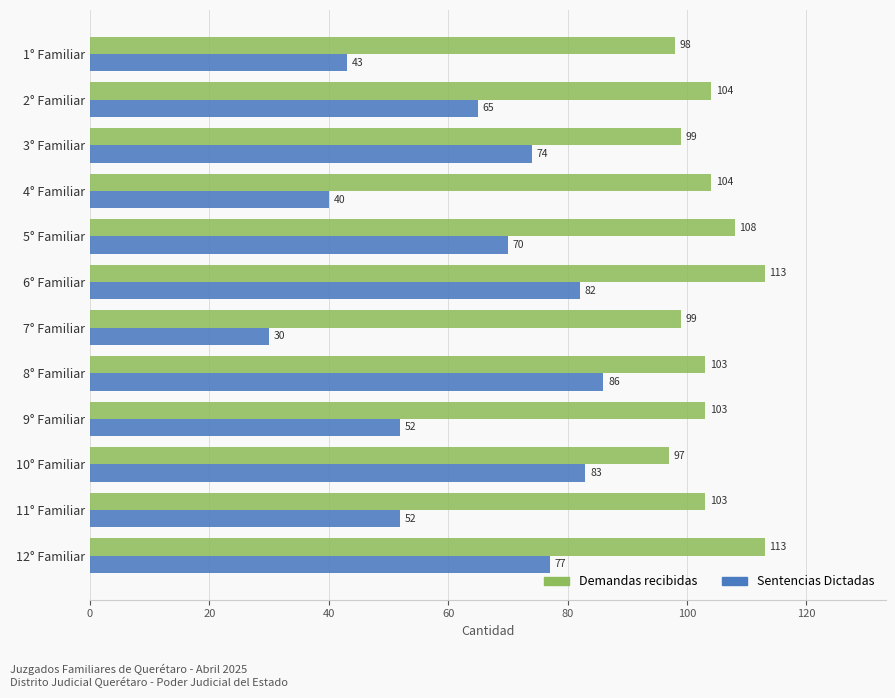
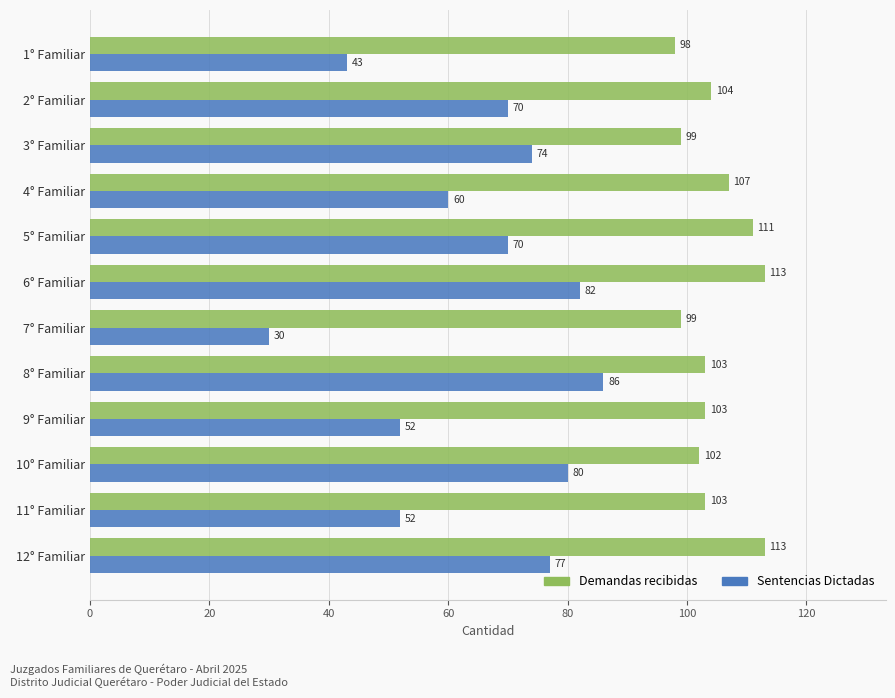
  {
    "Demandas recibidas": {
      "1° Familiar": 98,
      "2° Familiar": 104,
      "3° Familiar": 99,
-     "4° Familiar": 104,
-     "5° Familiar": 108,
+     "4° Familiar": 107,
+     "5° Familiar": 111,
      "6° Familiar": 113,
      "7° Familiar": 99,
      "8° Familiar": 103,
      "9° Familiar": 103,
-     "10° Familiar": 97,
+     "10° Familiar": 102,
      "11° Familiar": 103,
      "12° Familiar": 113
    },
    "Sentencias Dictadas": {
      "1° Familiar": 43,
-     "2° Familiar": 65,
+     "2° Familiar": 70,
      "3° Familiar": 74,
-     "4° Familiar": 40,
+     "4° Familiar": 60,
      "5° Familiar": 70,
      "6° Familiar": 82,
      "7° Familiar": 30,
      "8° Familiar": 86,
      "9° Familiar": 52,
-     "10° Familiar": 83,
+     "10° Familiar": 80,
      "11° Familiar": 52,
      "12° Familiar": 77
    }
  }
